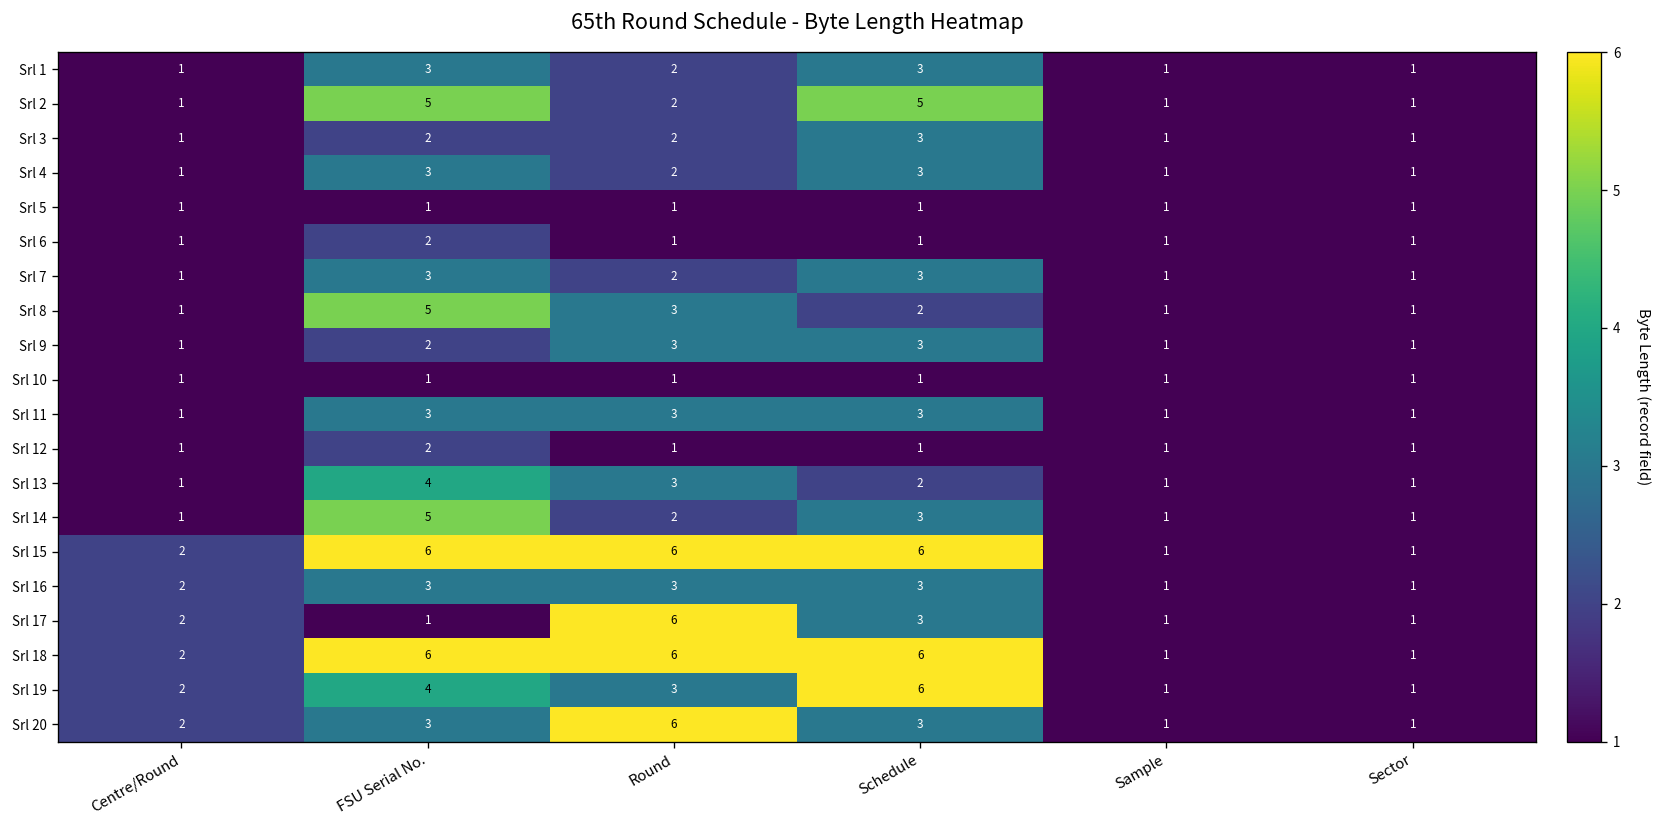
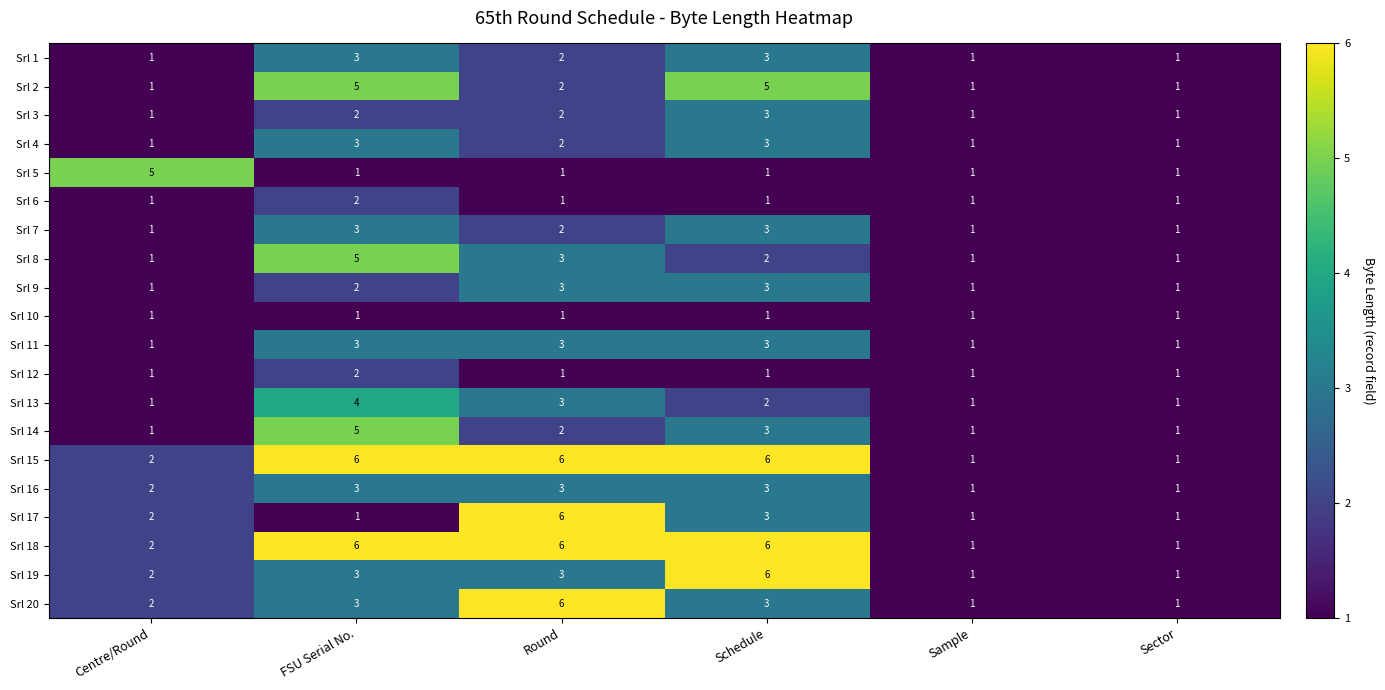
  {
    "Srl 1": {
      "Centre/Round": 1,
      "FSU Serial No.": 3,
      "Round": 2,
      "Schedule": 3,
      "Sample": 1,
      "Sector": 1
    },
    "Srl 2": {
      "Centre/Round": 1,
      "FSU Serial No.": 5,
      "Round": 2,
      "Schedule": 5,
      "Sample": 1,
      "Sector": 1
    },
    "Srl 3": {
      "Centre/Round": 1,
      "FSU Serial No.": 2,
      "Round": 2,
      "Schedule": 3,
      "Sample": 1,
      "Sector": 1
    },
    "Srl 4": {
      "Centre/Round": 1,
      "FSU Serial No.": 3,
      "Round": 2,
      "Schedule": 3,
      "Sample": 1,
      "Sector": 1
    },
    "Srl 5": {
-     "Centre/Round": 1,
+     "Centre/Round": 5,
      "FSU Serial No.": 1,
      "Round": 1,
      "Schedule": 1,
      "Sample": 1,
      "Sector": 1
    },
    "Srl 6": {
      "Centre/Round": 1,
      "FSU Serial No.": 2,
      "Round": 1,
      "Schedule": 1,
      "Sample": 1,
      "Sector": 1
    },
    "Srl 7": {
      "Centre/Round": 1,
      "FSU Serial No.": 3,
      "Round": 2,
      "Schedule": 3,
      "Sample": 1,
      "Sector": 1
    },
    "Srl 8": {
      "Centre/Round": 1,
      "FSU Serial No.": 5,
      "Round": 3,
      "Schedule": 2,
      "Sample": 1,
      "Sector": 1
    },
    "Srl 9": {
      "Centre/Round": 1,
      "FSU Serial No.": 2,
      "Round": 3,
      "Schedule": 3,
      "Sample": 1,
      "Sector": 1
    },
    "Srl 10": {
      "Centre/Round": 1,
      "FSU Serial No.": 1,
      "Round": 1,
      "Schedule": 1,
      "Sample": 1,
      "Sector": 1
    },
    "Srl 11": {
      "Centre/Round": 1,
      "FSU Serial No.": 3,
      "Round": 3,
      "Schedule": 3,
      "Sample": 1,
      "Sector": 1
    },
    "Srl 12": {
      "Centre/Round": 1,
      "FSU Serial No.": 2,
      "Round": 1,
      "Schedule": 1,
      "Sample": 1,
      "Sector": 1
    },
    "Srl 13": {
      "Centre/Round": 1,
      "FSU Serial No.": 4,
      "Round": 3,
      "Schedule": 2,
      "Sample": 1,
      "Sector": 1
    },
    "Srl 14": {
      "Centre/Round": 1,
      "FSU Serial No.": 5,
      "Round": 2,
      "Schedule": 3,
      "Sample": 1,
      "Sector": 1
    },
    "Srl 15": {
      "Centre/Round": 2,
      "FSU Serial No.": 6,
      "Round": 6,
      "Schedule": 6,
      "Sample": 1,
      "Sector": 1
    },
    "Srl 16": {
      "Centre/Round": 2,
      "FSU Serial No.": 3,
      "Round": 3,
      "Schedule": 3,
      "Sample": 1,
      "Sector": 1
    },
    "Srl 17": {
      "Centre/Round": 2,
      "FSU Serial No.": 1,
      "Round": 6,
      "Schedule": 3,
      "Sample": 1,
      "Sector": 1
    },
    "Srl 18": {
      "Centre/Round": 2,
      "FSU Serial No.": 6,
      "Round": 6,
      "Schedule": 6,
      "Sample": 1,
      "Sector": 1
    },
    "Srl 19": {
      "Centre/Round": 2,
-     "FSU Serial No.": 4,
+     "FSU Serial No.": 3,
      "Round": 3,
      "Schedule": 6,
      "Sample": 1,
      "Sector": 1
    },
    "Srl 20": {
      "Centre/Round": 2,
      "FSU Serial No.": 3,
      "Round": 6,
      "Schedule": 3,
      "Sample": 1,
      "Sector": 1
    }
  }
